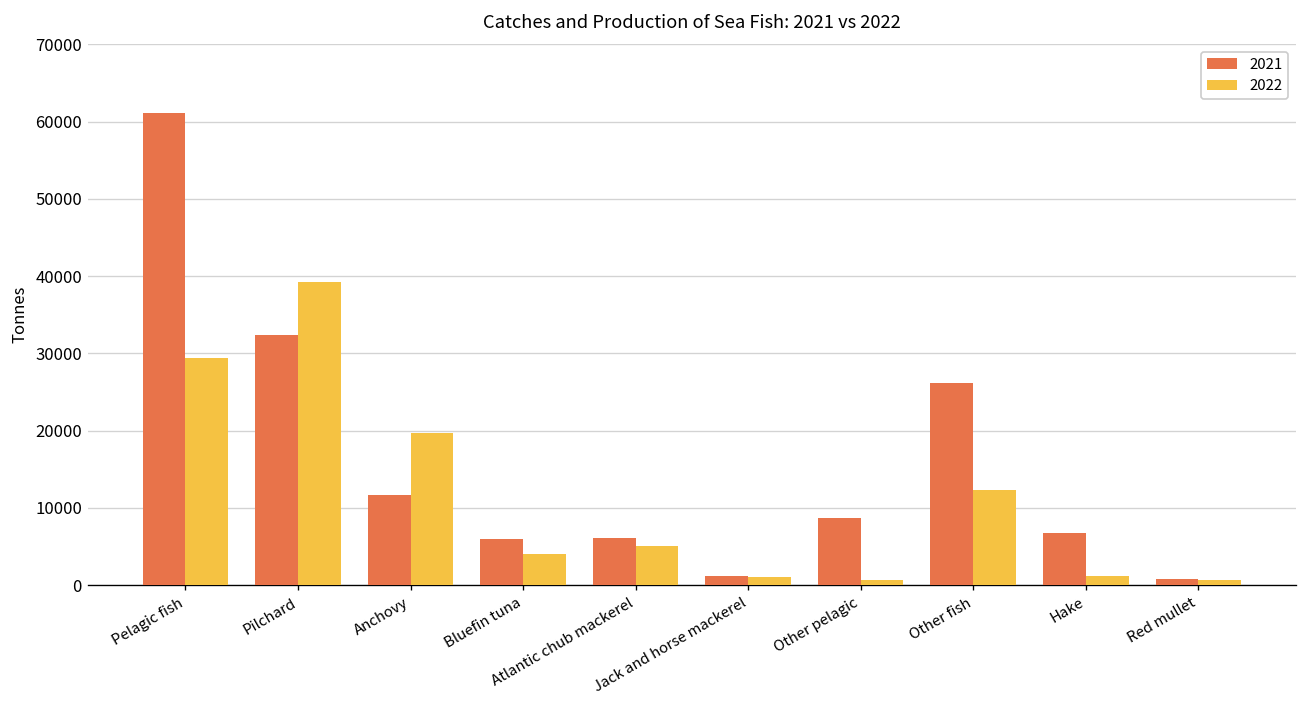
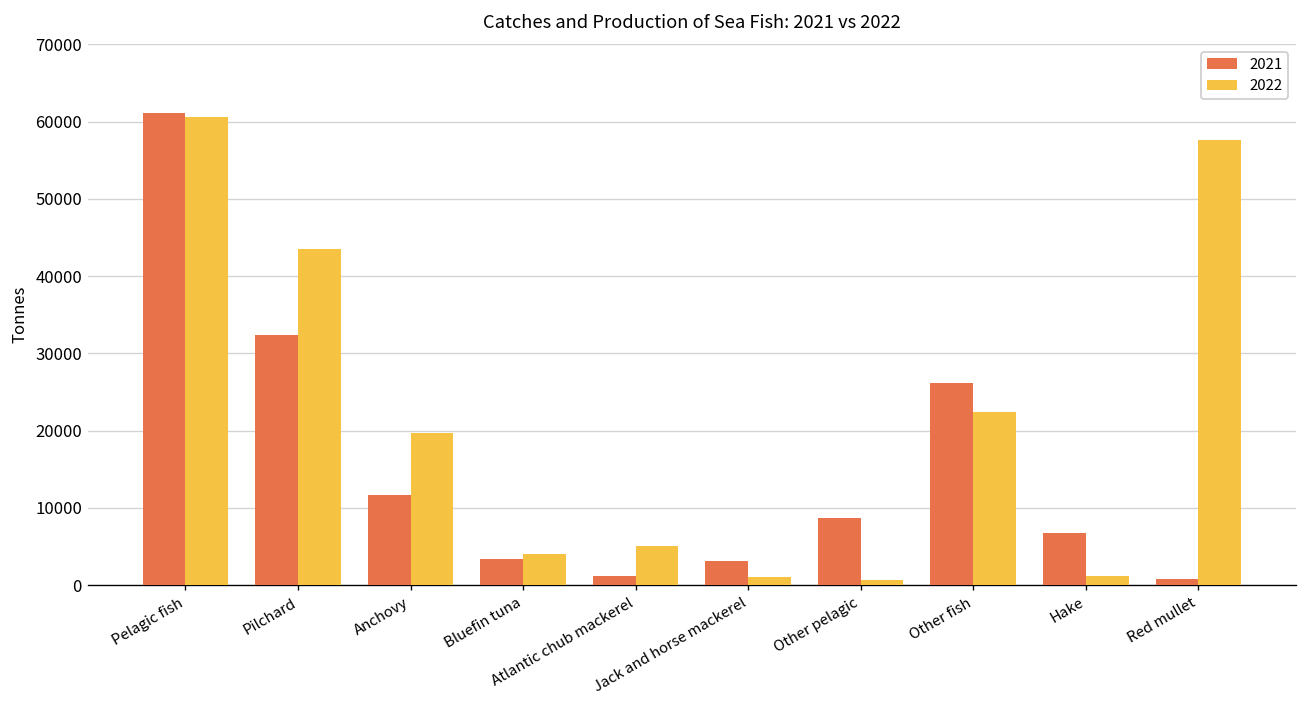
  {
    "2021": {
      "Pelagic fish": 61000,
      "Pilchard": 32000,
      "Anchovy": 12000,
-     "Bluefin tuna": 6000,
-     "Atlantic chub mackerel": 6000,
-     "Jack and horse mackerel": 1000,
+     "Bluefin tuna": 3000,
+     "Atlantic chub mackerel": 1000,
+     "Jack and horse mackerel": 3000,
      "Other pelagic": 9000,
      "Other fish": 26000,
      "Hake": 7000,
      "Red mullet": 1000
    },
    "2022": {
-     "Pelagic fish": 29000,
-     "Pilchard": 39000,
+     "Pelagic fish": 61000,
+     "Pilchard": 44000,
      "Anchovy": 20000,
      "Bluefin tuna": 4000,
      "Atlantic chub mackerel": 5000,
      "Jack and horse mackerel": 1000,
      "Other pelagic": 1000,
-     "Other fish": 12000,
+     "Other fish": 22000,
      "Hake": 1000,
-     "Red mullet": 1000
+     "Red mullet": 58000
    }
  }
